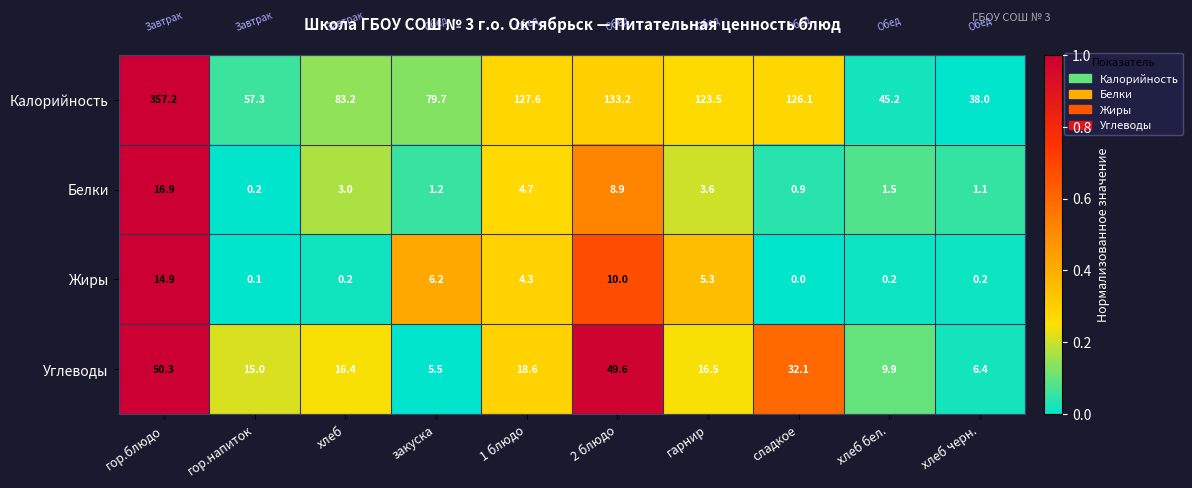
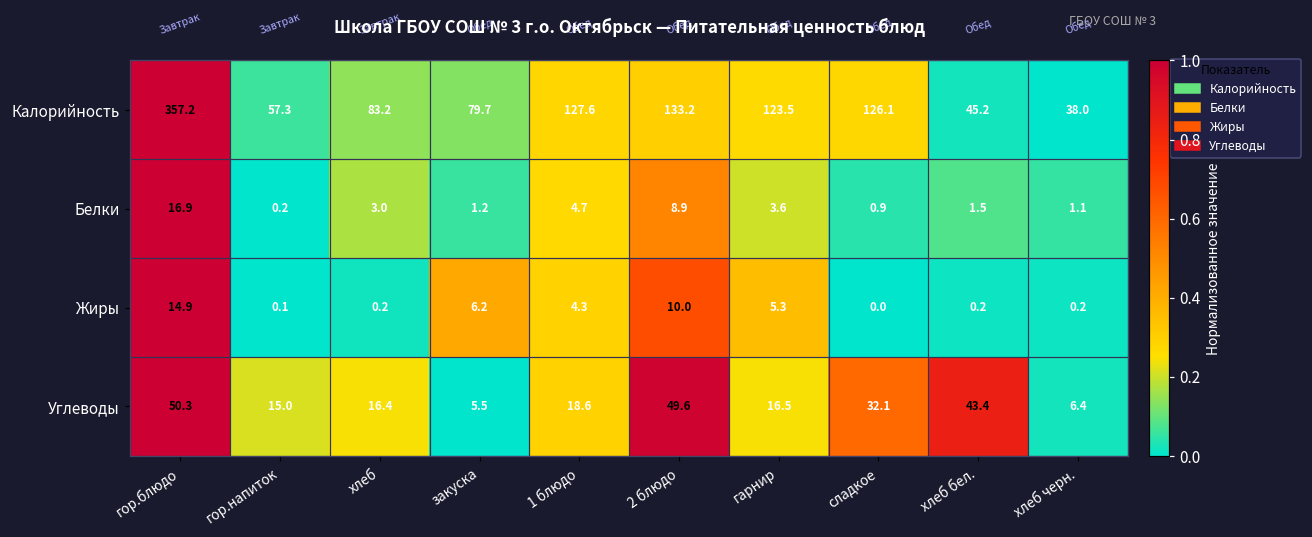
  {
    "Калорийность": {
      "гор.блюдо": 357.2,
      "гор.напиток": 57.3,
      "хлеб": 83.2,
      "закуска": 79.7,
      "1 блюдо": 127.6,
      "2 блюдо": 133.2,
      "гарнир": 123.5,
      "сладкое": 126.1,
      "хлеб бел.": 45.2,
      "хлеб черн.": 38.0
    },
    "Белки": {
      "гор.блюдо": 16.9,
      "гор.напиток": 0.2,
      "хлеб": 3.0,
      "закуска": 1.2,
      "1 блюдо": 4.7,
      "2 блюдо": 8.9,
      "гарнир": 3.6,
      "сладкое": 0.9,
      "хлеб бел.": 1.5,
      "хлеб черн.": 1.1
    },
    "Жиры": {
      "гор.блюдо": 14.9,
      "гор.напиток": 0.1,
      "хлеб": 0.2,
      "закуска": 6.2,
      "1 блюдо": 4.3,
      "2 блюдо": 10.0,
      "гарнир": 5.3,
      "сладкое": 0.0,
      "хлеб бел.": 0.2,
      "хлеб черн.": 0.2
    },
    "Углеводы": {
      "гор.блюдо": 50.3,
      "гор.напиток": 15.0,
      "хлеб": 16.4,
      "закуска": 5.5,
      "1 блюдо": 18.6,
      "2 блюдо": 49.6,
      "гарнир": 16.5,
      "сладкое": 32.1,
-     "хлеб бел.": 9.9,
+     "хлеб бел.": 43.4,
      "хлеб черн.": 6.4
    }
  }
